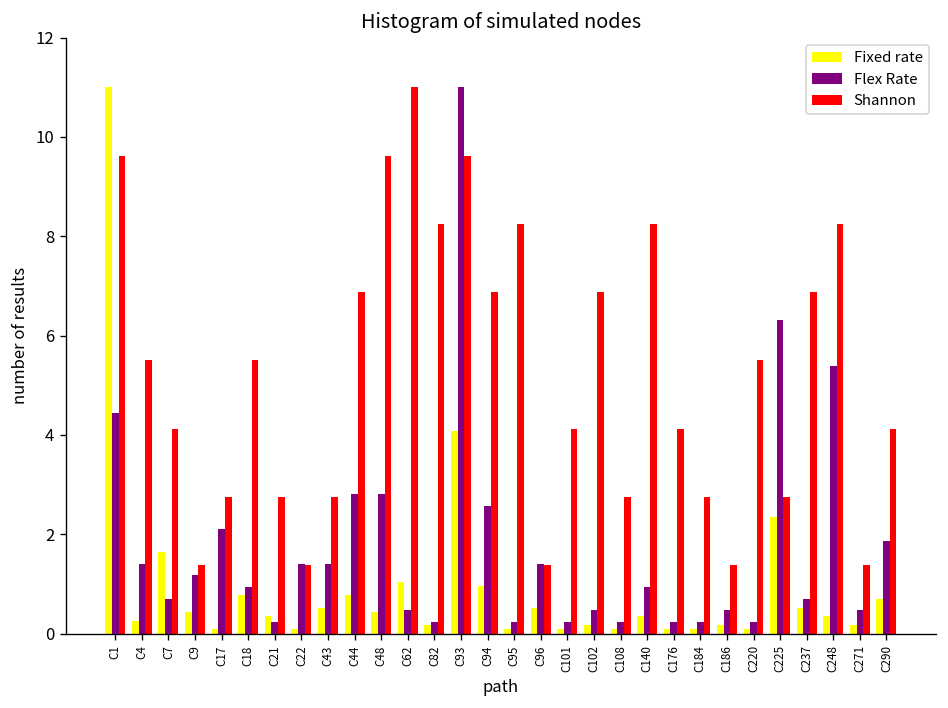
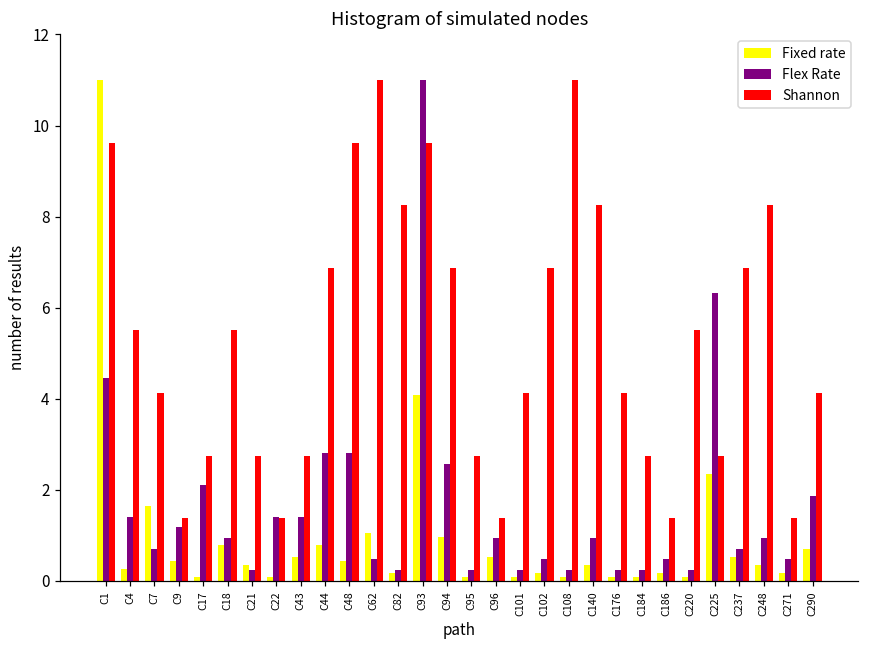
  {
    "Fixed rate": {
      "C1": 11.0,
      "C4": 0.3,
      "C7": 1.6,
      "C9": 0.4,
      "C17": 0.1,
      "C18": 0.8,
      "C21": 0.3,
      "C22": 0.1,
      "C43": 0.5,
      "C44": 0.8,
      "C48": 0.4,
      "C62": 1.0,
      "C82": 0.2,
      "C93": 4.1,
      "C94": 1.0,
      "C95": 0.1,
      "C96": 0.5,
      "C101": 0.1,
      "C102": 0.2,
      "C108": 0.1,
      "C140": 0.3,
      "C176": 0.1,
      "C184": 0.1,
      "C186": 0.2,
      "C220": 0.1,
      "C225": 2.3,
      "C237": 0.5,
      "C248": 0.3,
      "C271": 0.2,
      "C290": 0.7
    },
    "Flex Rate": {
      "C1": 4.4,
      "C4": 1.4,
      "C7": 0.7,
      "C9": 1.2,
      "C17": 2.1,
      "C18": 0.9,
      "C21": 0.2,
      "C22": 1.4,
      "C43": 1.4,
      "C44": 2.8,
      "C48": 2.8,
      "C62": 0.5,
      "C82": 0.2,
      "C93": 11.0,
      "C94": 2.6,
      "C95": 0.2,
-     "C96": 1.4,
+     "C96": 0.9,
      "C101": 0.2,
      "C102": 0.5,
      "C108": 0.2,
      "C140": 0.9,
      "C176": 0.2,
      "C184": 0.2,
      "C186": 0.5,
      "C220": 0.2,
      "C225": 6.3,
      "C237": 0.7,
-     "C248": 5.4,
+     "C248": 0.9,
      "C271": 0.5,
      "C290": 1.9
    },
    "Shannon": {
      "C1": 9.6,
      "C4": 5.5,
      "C7": 4.1,
      "C9": 1.4,
      "C17": 2.8,
      "C18": 5.5,
      "C21": 2.8,
      "C22": 1.4,
      "C43": 2.8,
      "C44": 6.9,
      "C48": 9.6,
      "C62": 11.0,
      "C82": 8.3,
      "C93": 9.6,
      "C94": 6.9,
-     "C95": 8.3,
+     "C95": 2.8,
      "C96": 1.4,
      "C101": 4.1,
      "C102": 6.9,
-     "C108": 2.8,
+     "C108": 11.0,
      "C140": 8.3,
      "C176": 4.1,
      "C184": 2.8,
      "C186": 1.4,
      "C220": 5.5,
      "C225": 2.8,
      "C237": 6.9,
      "C248": 8.3,
      "C271": 1.4,
      "C290": 4.1
    }
  }
